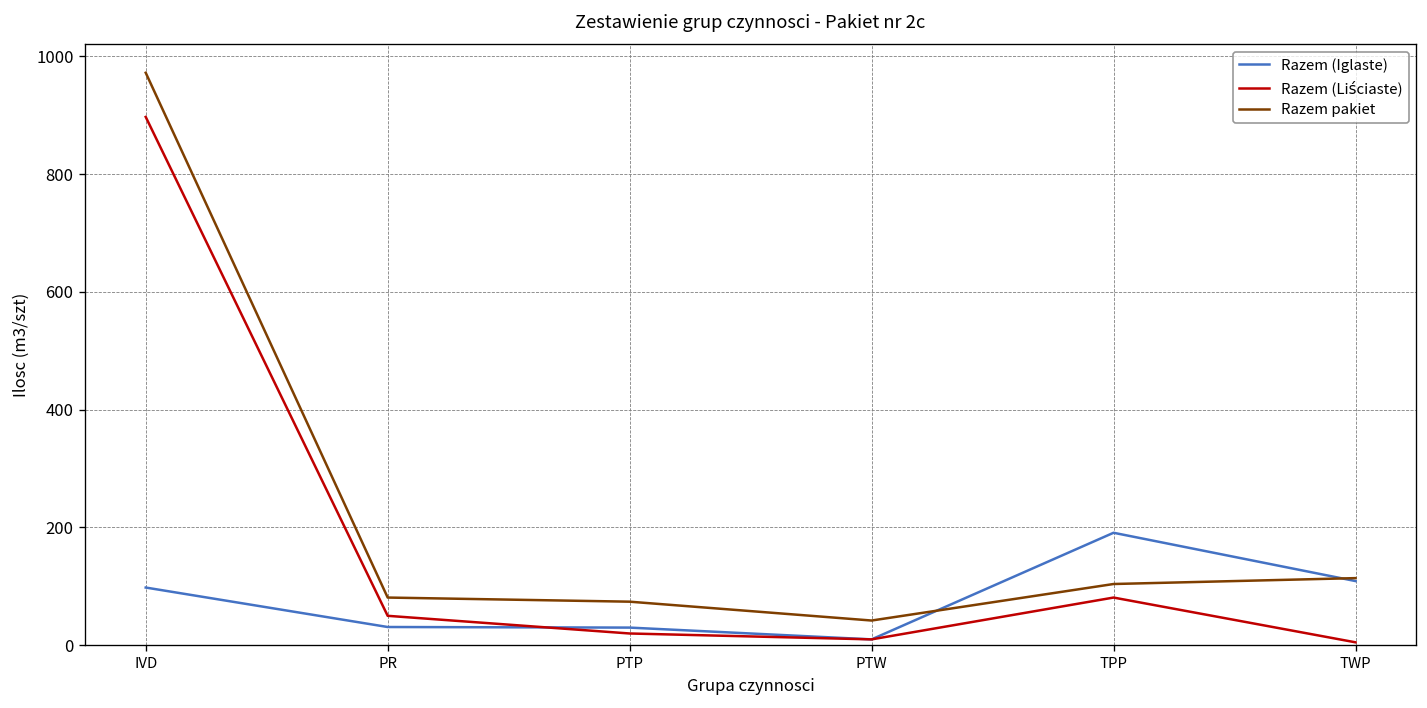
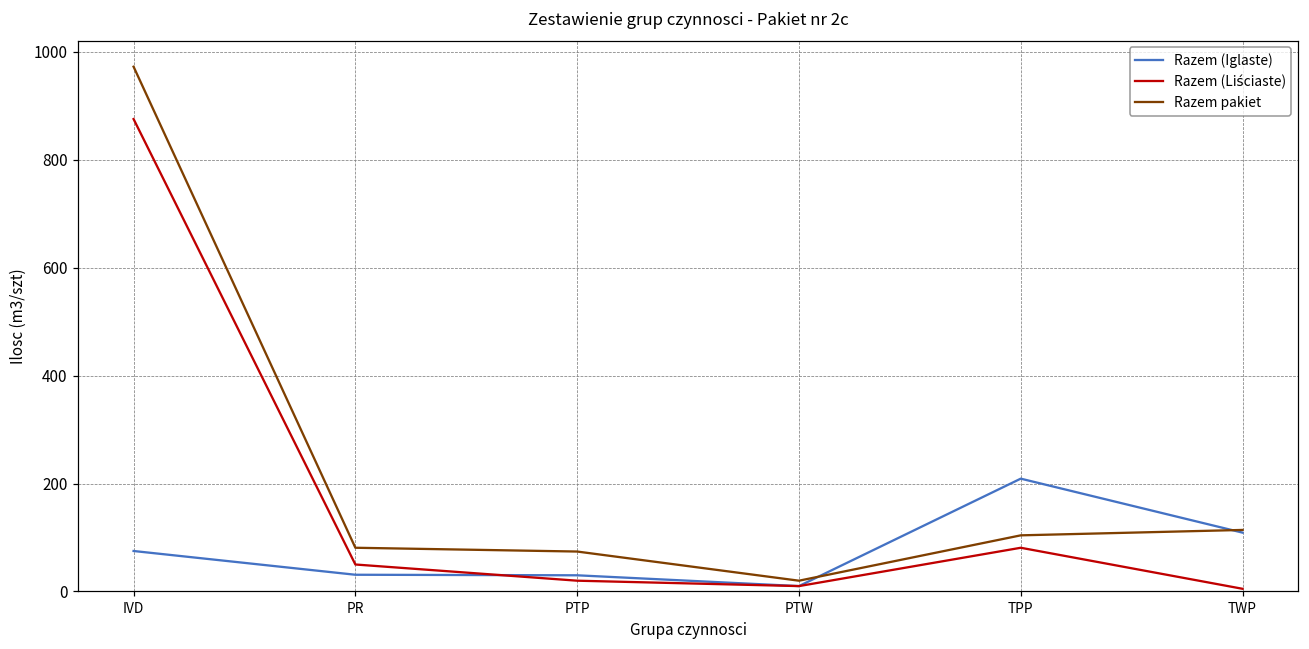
  {
    "Razem (Iglaste)": {
-     "IVD": 100,
+     "IVD": 80,
      "PR": 30,
      "PTP": 30,
-     "TPP": 190
+     "TPP": 210
    },
    "Razem (Liściaste)": {
-     "IVD": 900,
+     "IVD": 880,
      "PR": 50,
      "PTP": 20,
      "TPP": 80,
      "TWP": 10
    },
    "Razem pakiet": {
      "IVD": 970,
      "PR": 80,
      "PTP": 70,
-     "PTW": 40,
+     "PTW": 20,
      "TPP": 100
    }
  }
